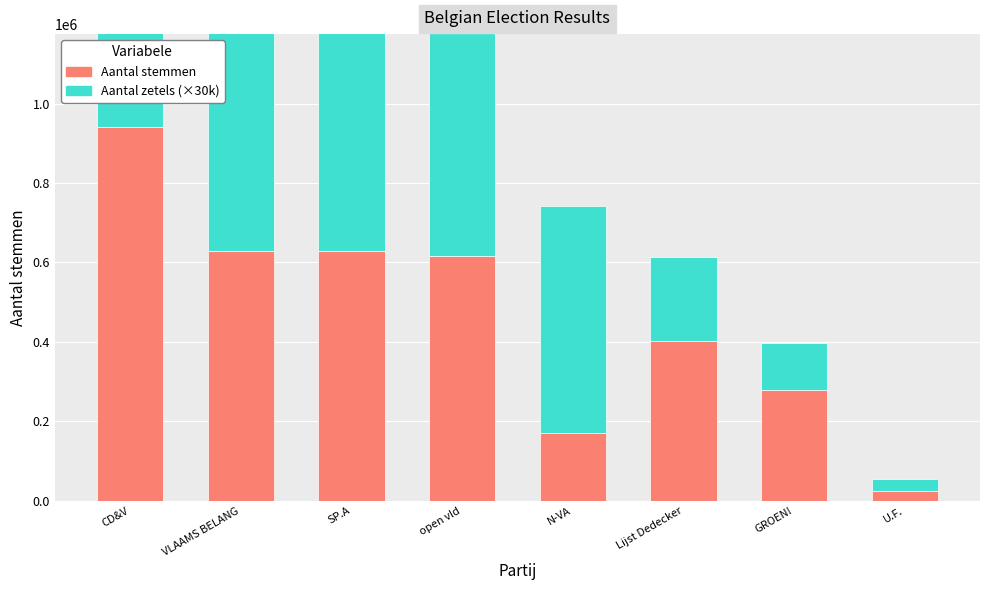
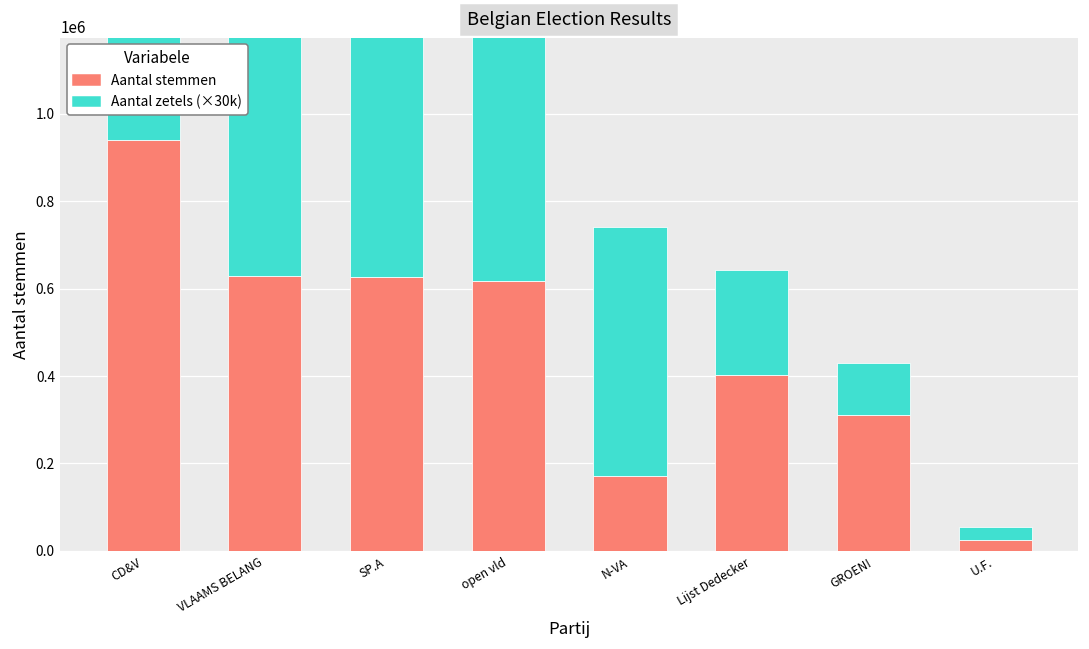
  {
    "Aantal stemmen": {
      "CD&V": 940000,
      "VLAAMS BELANG": 630000,
      "SP.A": 630000,
      "open vld": 620000,
      "N-VA": 170000,
      "Lijst Dedecker": 400000,
-     "GROEN!": 280000,
+     "GROEN!": 310000,
      "U.F.": 20000
    },
    "Aantal zetels (×30k)": {
      "N-VA": 570000,
-     "Lijst Dedecker": 210000,
+     "Lijst Dedecker": 240000,
      "GROEN!": 120000,
      "U.F.": 30000
    }
  }
